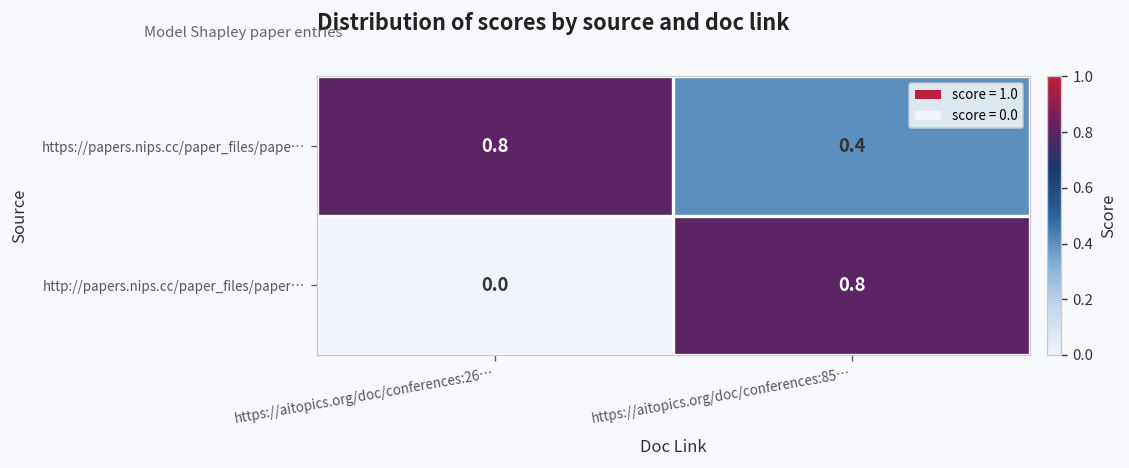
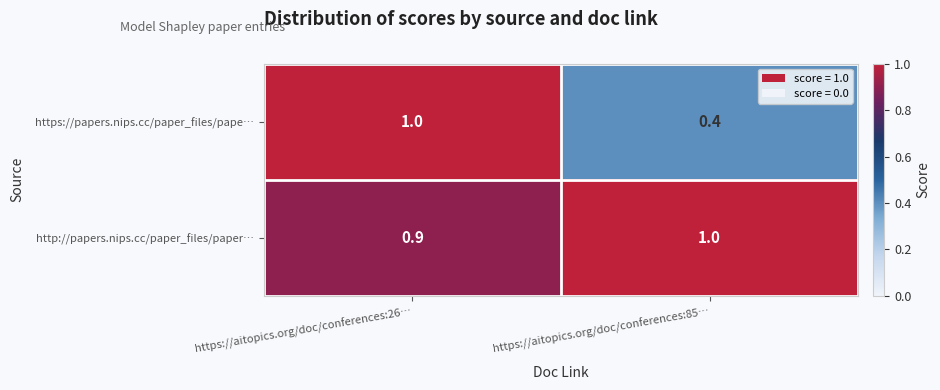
  {
    "https://papers.nips.cc/paper_files/pape…": {
-     "https://aitopics.org/doc/conferences:26…": 0.8,
+     "https://aitopics.org/doc/conferences:26…": 1.0,
      "https://aitopics.org/doc/conferences:85…": 0.4
    },
    "http://papers.nips.cc/paper_files/paper…": {
-     "https://aitopics.org/doc/conferences:26…": 0.0,
-     "https://aitopics.org/doc/conferences:85…": 0.8
+     "https://aitopics.org/doc/conferences:26…": 0.9,
+     "https://aitopics.org/doc/conferences:85…": 1.0
    }
  }
